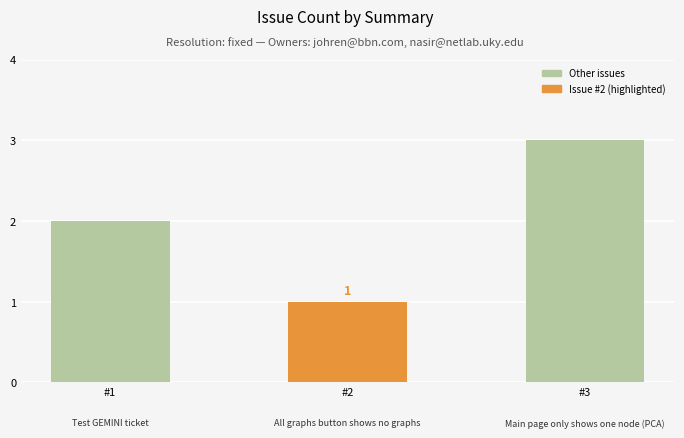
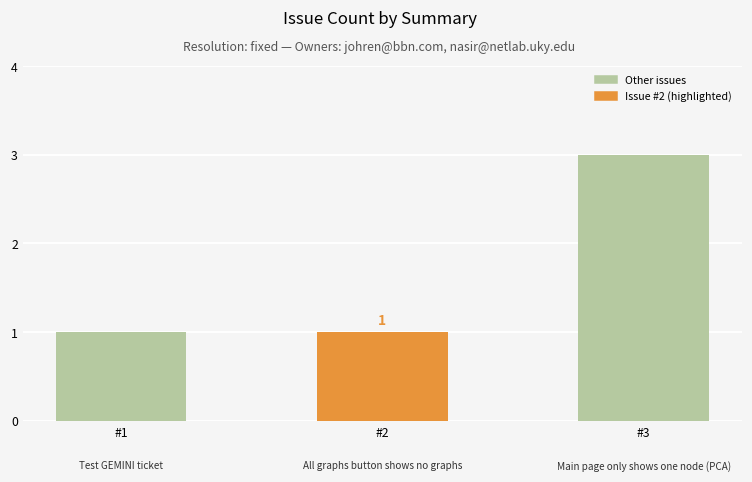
  {
-   "#1": 2,
+   "#1": 1,
    "#3": 3
  }
